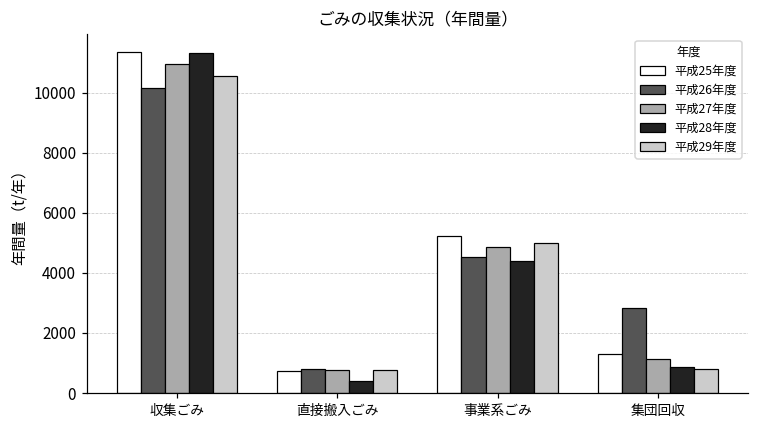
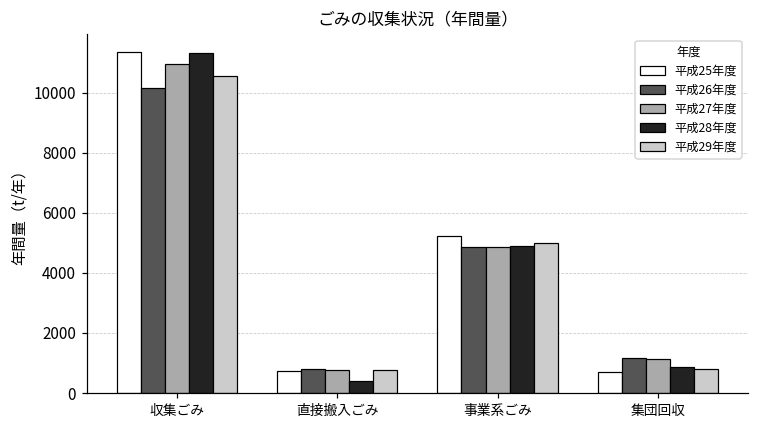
  {
    "平成25年度": {
      "収集ごみ": 11400,
      "直接搬入ごみ": 700,
      "事業系ごみ": 5200,
-     "集団回収": 1300
+     "集団回収": 700
    },
    "平成26年度": {
      "収集ごみ": 10100,
      "直接搬入ごみ": 800,
-     "事業系ごみ": 4500,
-     "集団回収": 2800
+     "事業系ごみ": 4800,
+     "集団回収": 1200
    },
    "平成28年度": {
      "収集ごみ": 11300,
      "直接搬入ごみ": 400,
-     "事業系ごみ": 4400,
+     "事業系ごみ": 4900,
      "集団回収": 900
    }
  }
